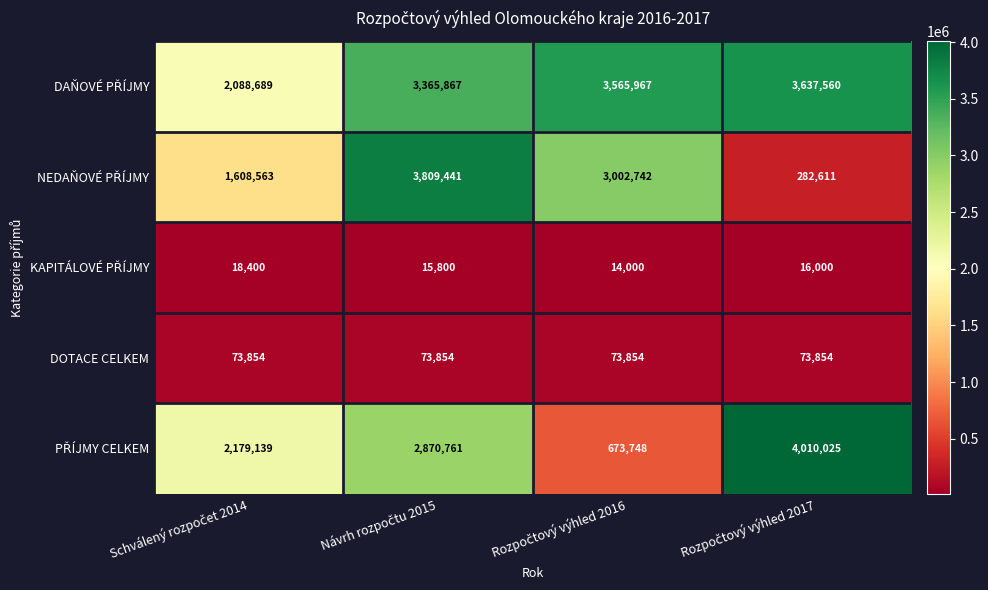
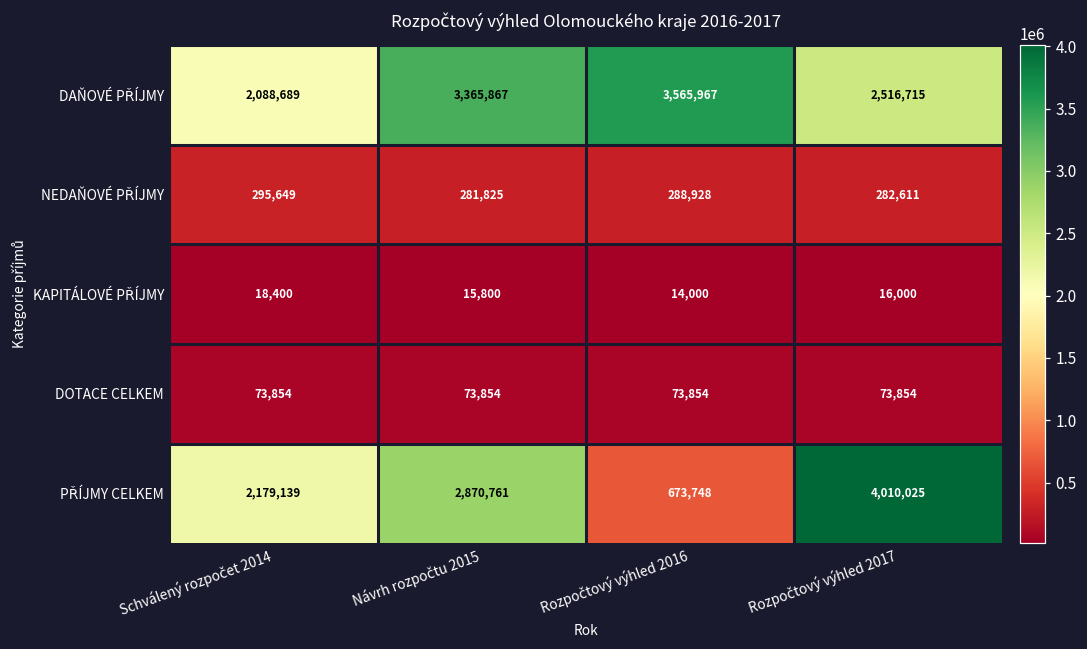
  {
    "DAŇOVÉ PŘÍJMY": {
      "Schválený rozpočet 2014": "2,088,689",
      "Návrh rozpočtu 2015": "3,365,867",
      "Rozpočtový výhled 2016": "3,565,967",
-     "Rozpočtový výhled 2017": "3,637,560"
+     "Rozpočtový výhled 2017": "2,516,715"
    },
    "NEDAŇOVÉ PŘÍJMY": {
-     "Schválený rozpočet 2014": "1,608,563",
-     "Návrh rozpočtu 2015": "3,809,441",
-     "Rozpočtový výhled 2016": "3,002,742",
+     "Schválený rozpočet 2014": "295,649",
+     "Návrh rozpočtu 2015": "281,825",
+     "Rozpočtový výhled 2016": "288,928",
      "Rozpočtový výhled 2017": "282,611"
    },
    "KAPITÁLOVÉ PŘÍJMY": {
      "Schválený rozpočet 2014": "18,400",
      "Návrh rozpočtu 2015": "15,800",
      "Rozpočtový výhled 2016": "14,000",
      "Rozpočtový výhled 2017": "16,000"
    },
    "DOTACE CELKEM": {
      "Schválený rozpočet 2014": "73,854",
      "Návrh rozpočtu 2015": "73,854",
      "Rozpočtový výhled 2016": "73,854",
      "Rozpočtový výhled 2017": "73,854"
    },
    "PŘÍJMY CELKEM": {
      "Schválený rozpočet 2014": "2,179,139",
      "Návrh rozpočtu 2015": "2,870,761",
      "Rozpočtový výhled 2016": "673,748",
      "Rozpočtový výhled 2017": "4,010,025"
    }
  }
